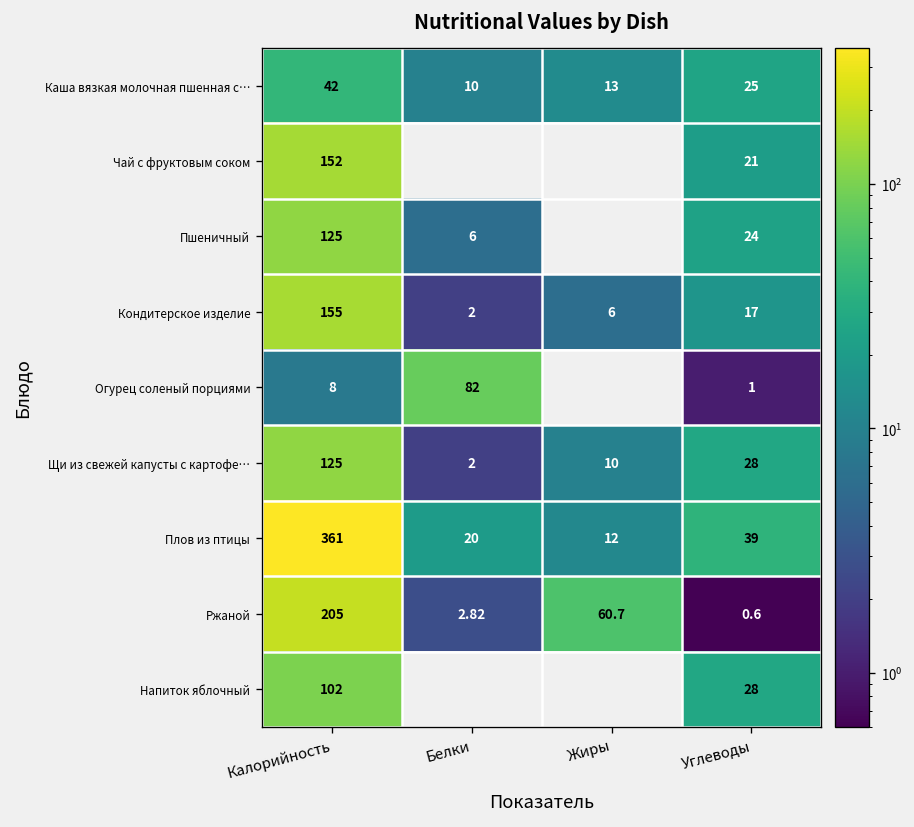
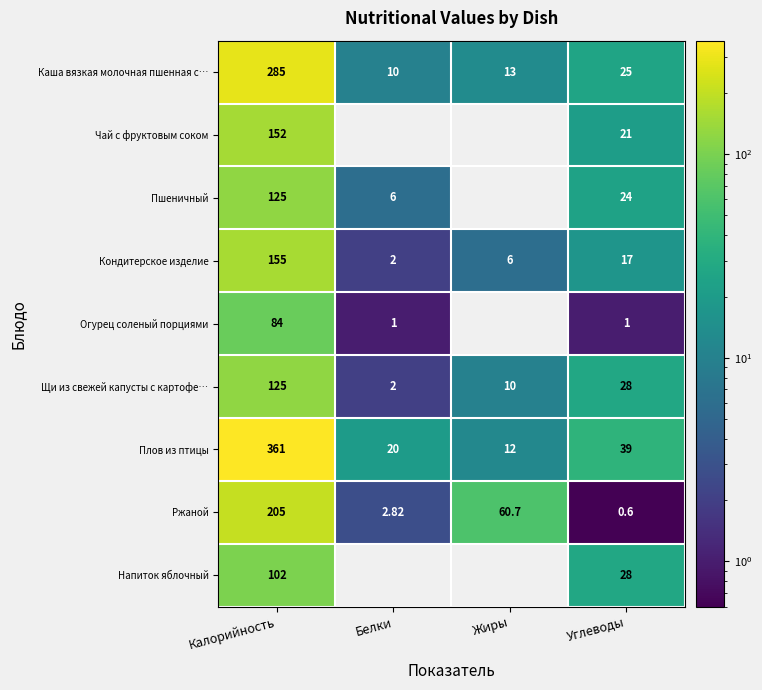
  {
    "Каша вязкая молочная пшенная с…": {
-     "Калорийность": 42,
+     "Калорийность": 285,
      "Белки": 10,
      "Жиры": 13,
      "Углеводы": 25
    },
    "Чай с фруктовым соком": {
      "Калорийность": 152,
      "Углеводы": 21
    },
    "Пшеничный": {
      "Калорийность": 125,
      "Белки": 6,
      "Углеводы": 24
    },
    "Кондитерское изделие": {
      "Калорийность": 155,
      "Белки": 2,
      "Жиры": 6,
      "Углеводы": 17
    },
    "Огурец соленый порциями": {
-     "Калорийность": 8,
-     "Белки": 82,
+     "Калорийность": 84,
+     "Белки": 1,
      "Углеводы": 1
    },
    "Щи из свежей капусты с картофе…": {
      "Калорийность": 125,
      "Белки": 2,
      "Жиры": 10,
      "Углеводы": 28
    },
    "Плов из птицы": {
      "Калорийность": 361,
      "Белки": 20,
      "Жиры": 12,
      "Углеводы": 39
    },
    "Ржаной": {
      "Калорийность": 205,
      "Белки": 2.82,
      "Жиры": 60.7,
      "Углеводы": 0.6
    },
    "Напиток яблочный": {
      "Калорийность": 102,
      "Углеводы": 28
    }
  }
